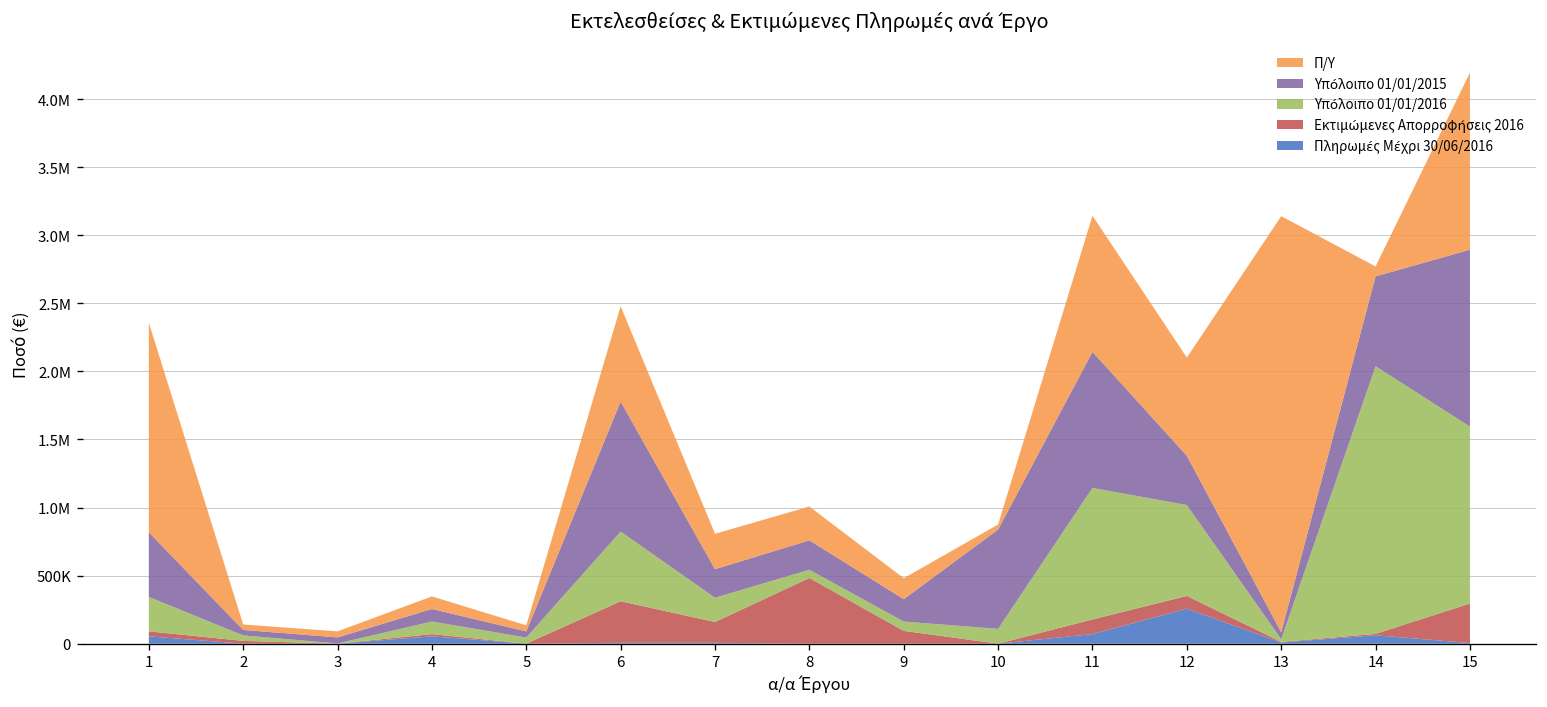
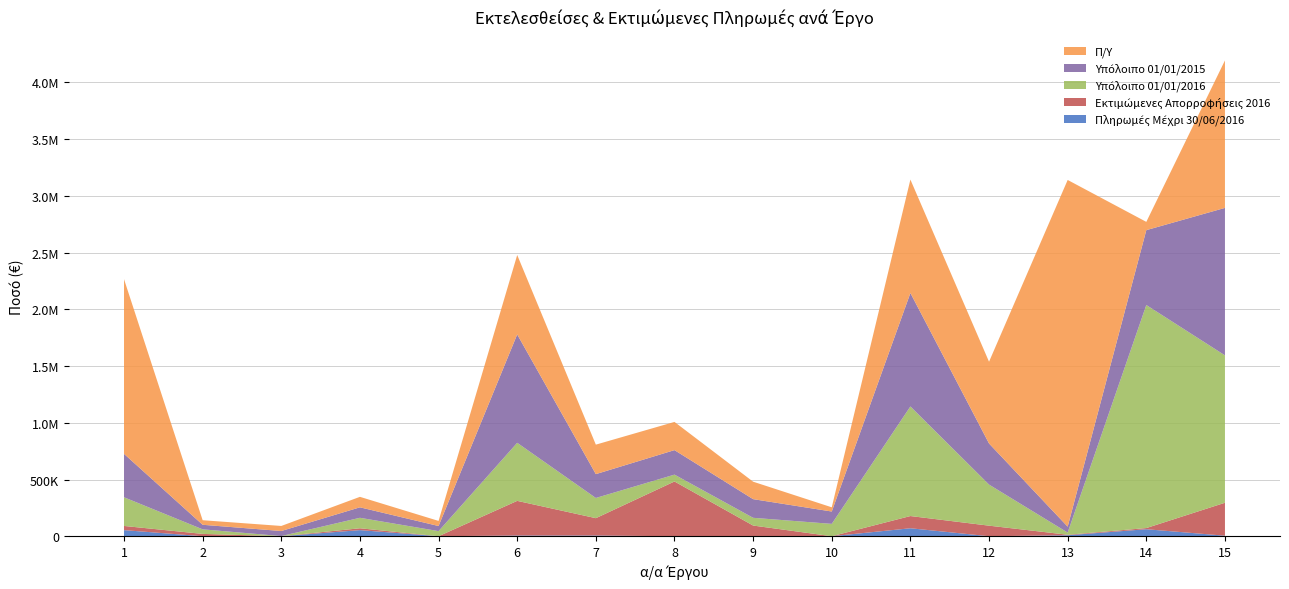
  {
    "Πληρωμές Μέχρι 30/06/2016": {
      "1": 50000,
      "8": 0,
      "9": 0,
      "11": 70000,
-     "12": 260000
+     "12": 0
    },
    "Εκτιμώμενες Απορροφήσεις 2016": {
      "1": 40000,
      "6": 310000,
      "7": 150000,
      "8": 480000,
      "9": 90000,
      "11": 110000,
      "12": 90000,
      "15": 290000
    },
    "Υπόλοιπο 01/01/2016": {
      "1": 250000,
      "2": 40000,
      "4": 90000,
      "5": 40000,
      "6": 510000,
      "7": 180000,
      "8": 60000,
      "9": 70000,
      "10": 110000,
      "11": 970000,
-     "12": 670000,
+     "12": 360000,
      "14": 1970000,
      "15": 1300000
    },
    "Υπόλοιπο 01/01/2015": {
-     "1": 480000,
+     "1": 380000,
      "2": 40000,
      "3": 40000,
      "4": 90000,
      "5": 40000,
      "6": 960000,
      "7": 210000,
      "8": 220000,
      "9": 160000,
-     "10": 730000,
+     "10": 110000,
      "11": 1000000,
      "12": 360000,
      "13": 50000,
      "14": 660000,
      "15": 1300000
    },
    "Π/Υ": {
      "1": 1540000,
      "2": 40000,
      "3": 40000,
      "4": 90000,
      "5": 40000,
      "6": 700000,
      "7": 260000,
      "8": 250000,
      "9": 150000,
      "10": 40000,
      "11": 1000000,
      "12": 720000,
      "13": 3060000,
      "14": 70000,
      "15": 1300000
    }
  }
